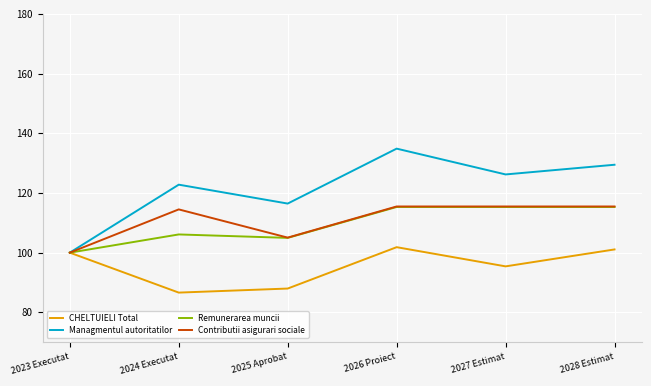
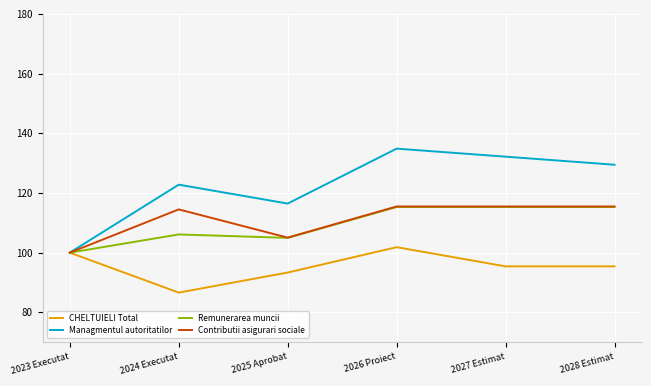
  {
    "CHELTUIELI Total": {
      "2024 Executat": 87,
-     "2025 Aprobat": 88,
+     "2025 Aprobat": 93,
      "2026 Proiect": 102,
      "2027 Estimat": 95,
-     "2028 Estimat": 101
+     "2028 Estimat": 95
    },
    "Managmentul autoritatilor": {
      "2024 Executat": 123,
      "2025 Aprobat": 116,
      "2026 Proiect": 135,
-     "2027 Estimat": 126,
+     "2027 Estimat": 132,
      "2028 Estimat": 129
    },
    "Remunerarea muncii": {
      "2024 Executat": 106
    },
    "Contributii asigurari sociale": {
      "2024 Executat": 114
    }
  }
